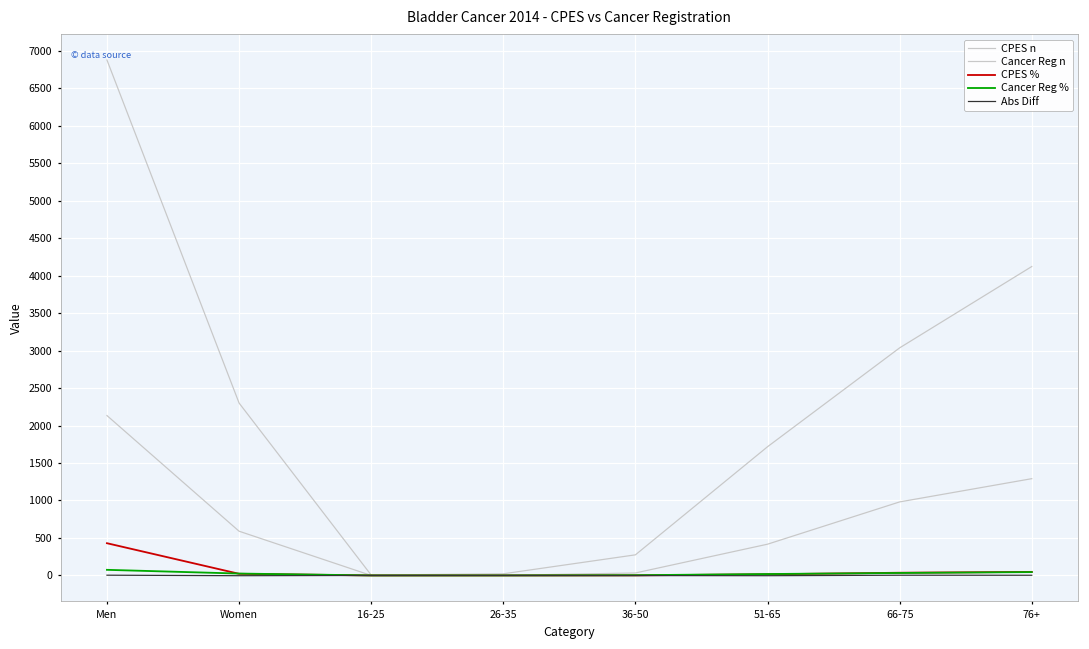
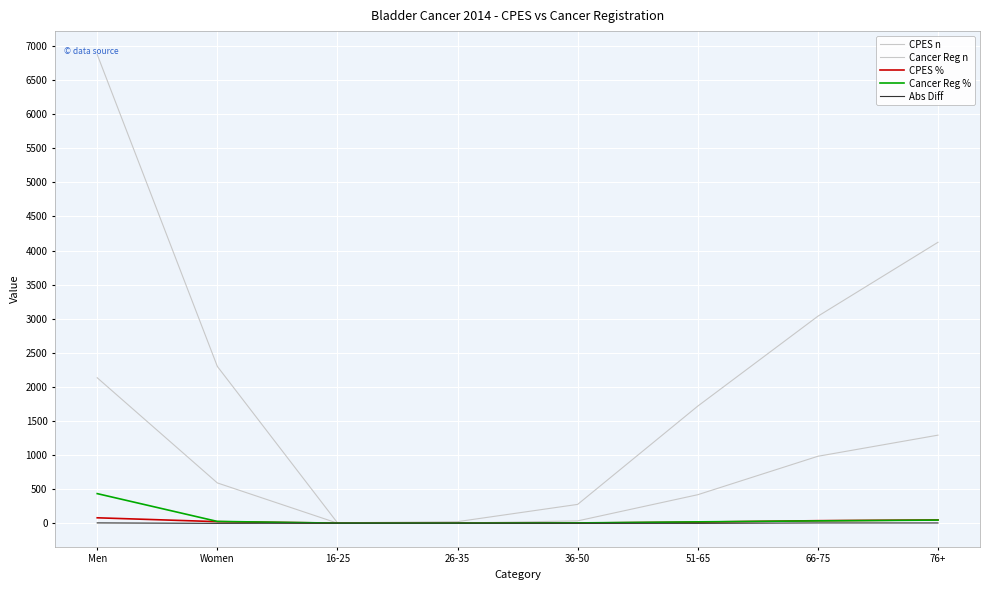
  {
    "CPES %": {
-     "Men": 400
+     "Men": 100
    },
    "Cancer Reg %": {
-     "Men": 100
+     "Men": 400
    },
    "Abs Diff": {
      "Men": 0,
      "76+": 0
    }
  }
